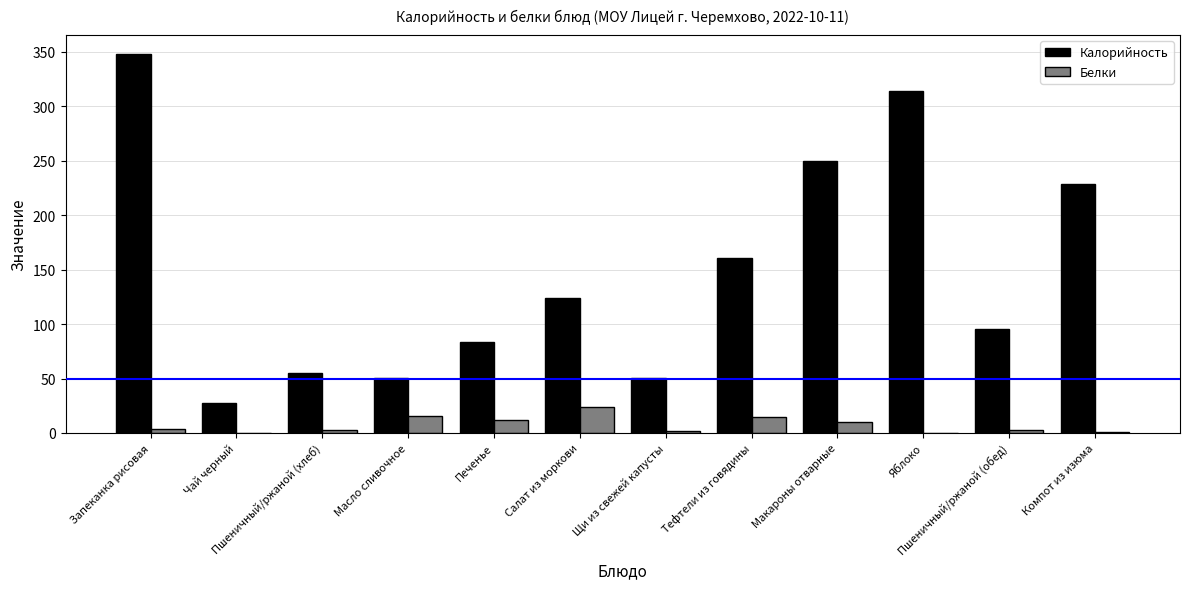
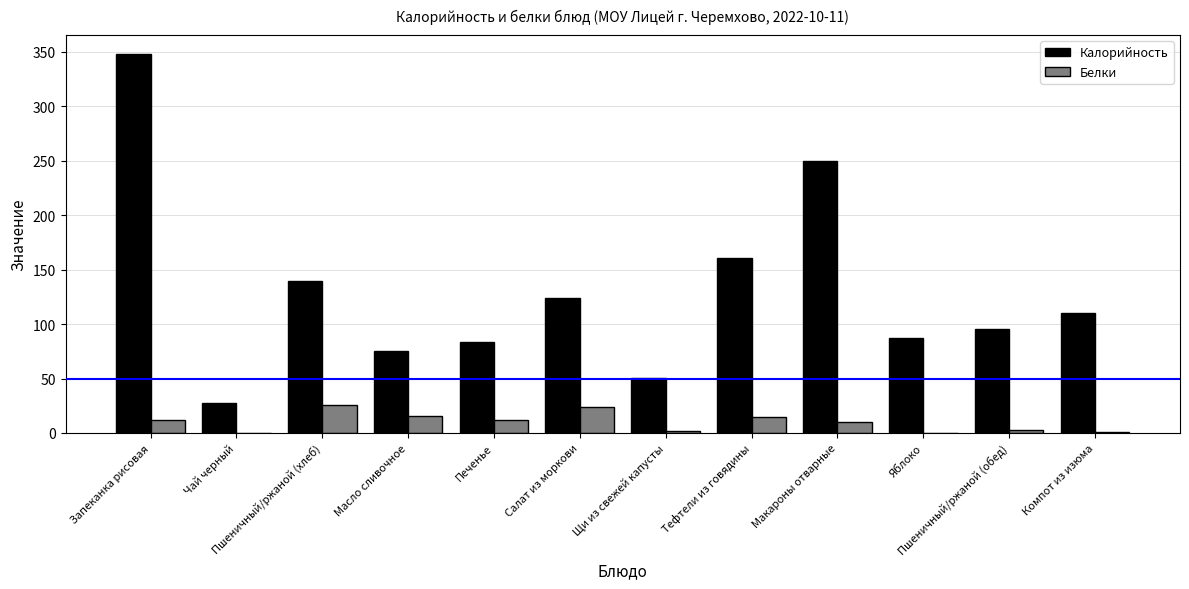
  {
    "Калорийность": {
      "Запеканка рисовая": 348,
      "Чай черный": 28,
-     "Пшеничный/ржаной (хлеб)": 55,
-     "Масло сливочное": 51,
+     "Пшеничный/ржаной (хлеб)": 140,
+     "Масло сливочное": 75,
      "Печенье": 83,
      "Салат из моркови": 124,
      "Щи из свежей капусты": 50,
      "Тефтели из говядины": 160,
      "Макароны отварные": 250,
-     "Яблоко": 314,
+     "Яблоко": 87,
      "Пшеничный/ржаной (обед)": 96,
-     "Компот из изюма": 229
+     "Компот из изюма": 110
    },
    "Белки": {
-     "Запеканка рисовая": 4,
-     "Пшеничный/ржаной (хлеб)": 3,
+     "Запеканка рисовая": 11,
+     "Пшеничный/ржаной (хлеб)": 26,
      "Масло сливочное": 16,
      "Печенье": 12,
      "Салат из моркови": 24,
      "Тефтели из говядины": 15,
      "Макароны отварные": 10,
      "Пшеничный/ржаной (обед)": 2
    }
  }
